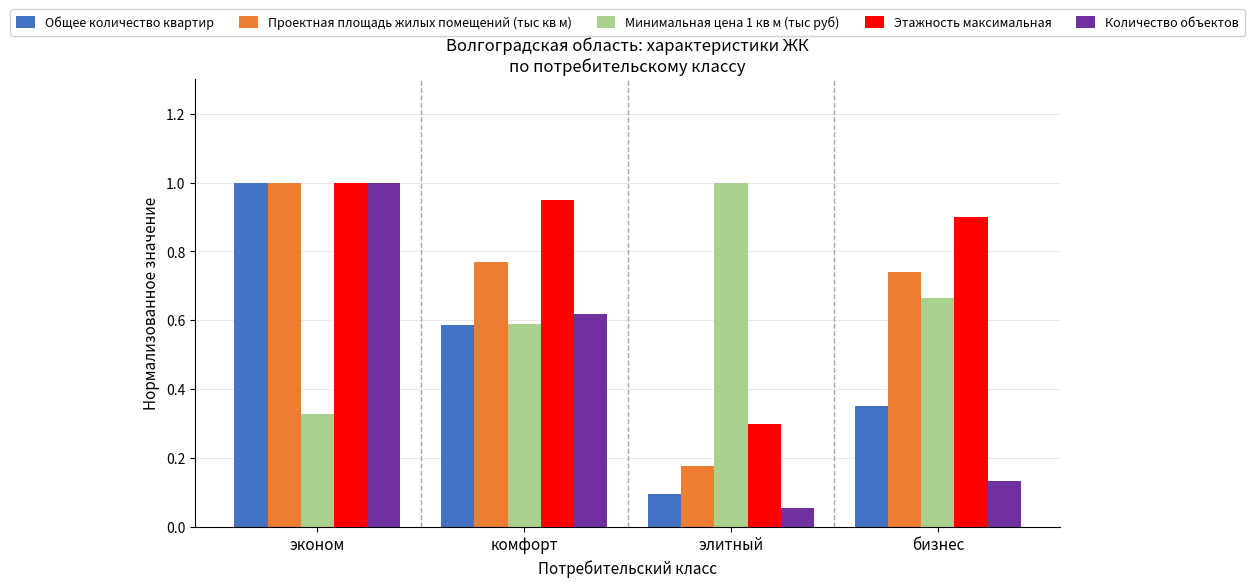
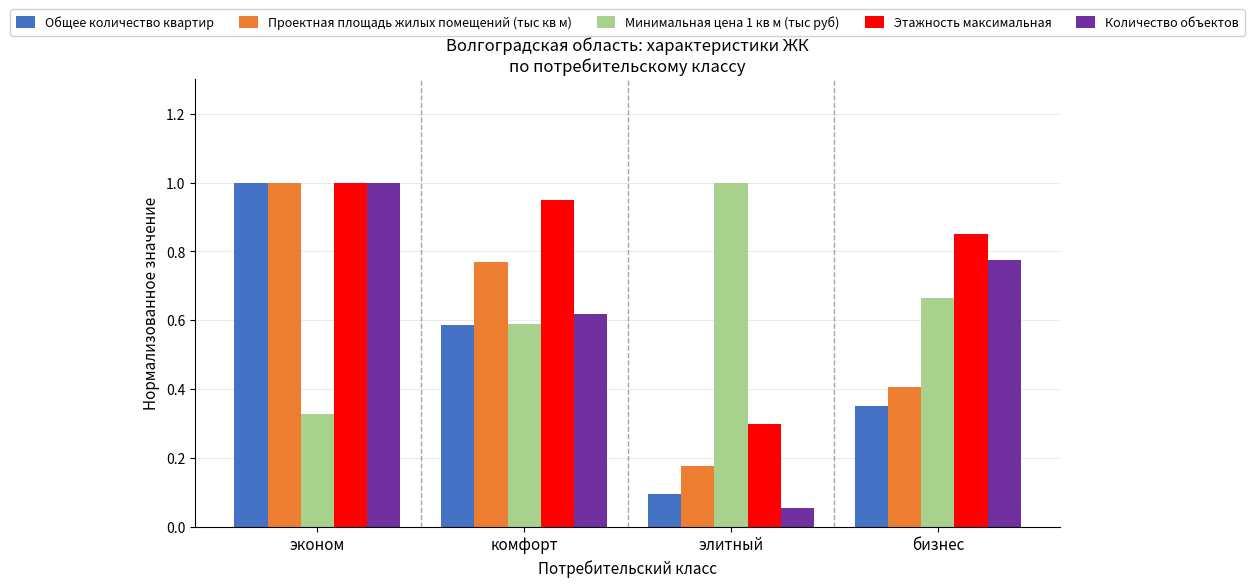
  {
    "Общее количество квартир": {
      "эконом": 1.00,
      "комфорт": 0.59,
      "элитный": 0.10,
      "бизнес": 0.35
    },
    "Проектная площадь жилых помещений (тыс кв м)": {
      "эконом": 1.00,
      "комфорт": 0.77,
      "элитный": 0.18,
-     "бизнес": 0.74
+     "бизнес": 0.41
    },
    "Минимальная цена 1 кв м (тыс руб)": {
      "эконом": 0.33,
      "комфорт": 0.59,
      "элитный": 1.00,
      "бизнес": 0.67
    },
    "Этажность максимальная": {
      "эконом": 1.00,
      "комфорт": 0.95,
      "элитный": 0.30,
-     "бизнес": 0.90
+     "бизнес": 0.85
    },
    "Количество объектов": {
      "эконом": 1.00,
      "комфорт": 0.62,
      "элитный": 0.06,
-     "бизнес": 0.13
+     "бизнес": 0.78
    }
  }
